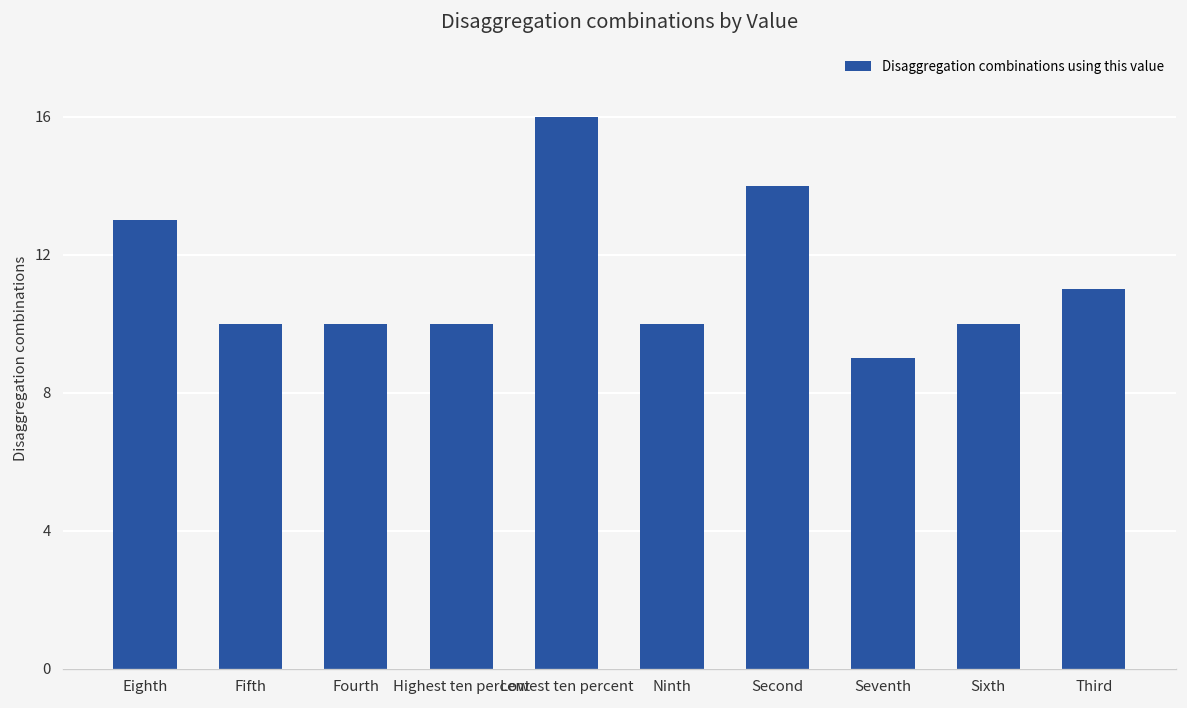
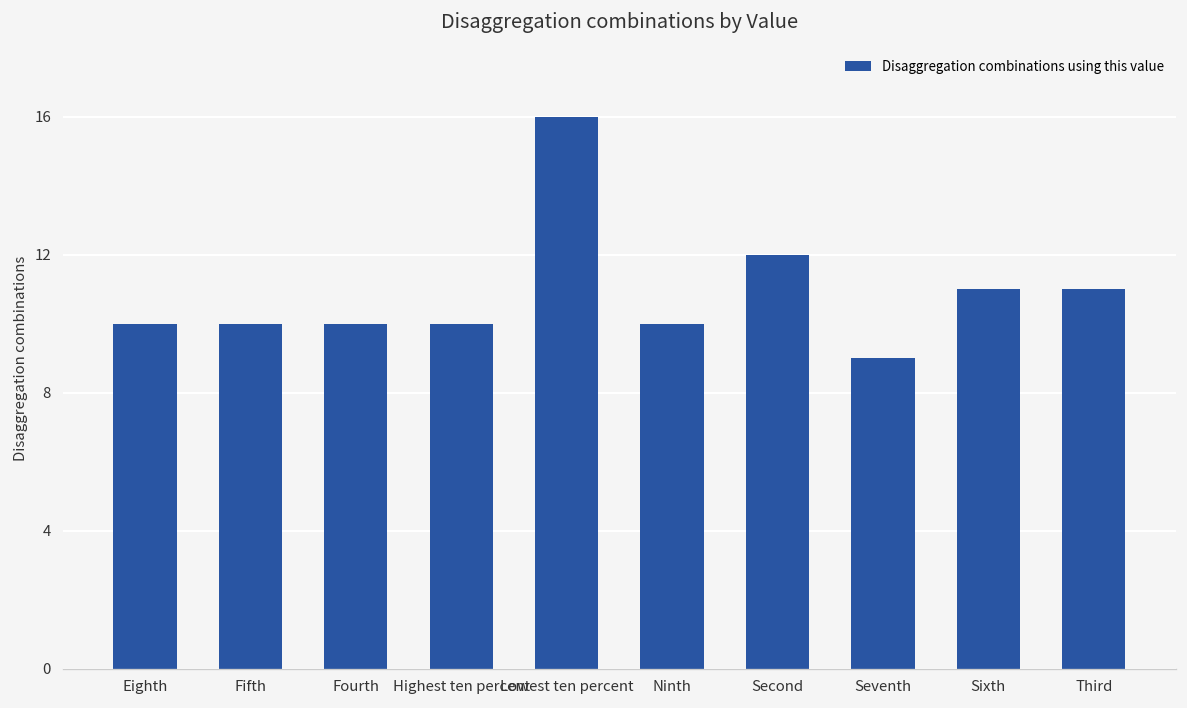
  {
-   "Eighth": 13,
+   "Eighth": 10,
    "Fifth": 10,
    "Fourth": 10,
    "Ninth": 10,
-   "Second": 14,
+   "Second": 12,
    "Seventh": 9,
-   "Sixth": 10,
+   "Sixth": 11,
    "Third": 11
  }
